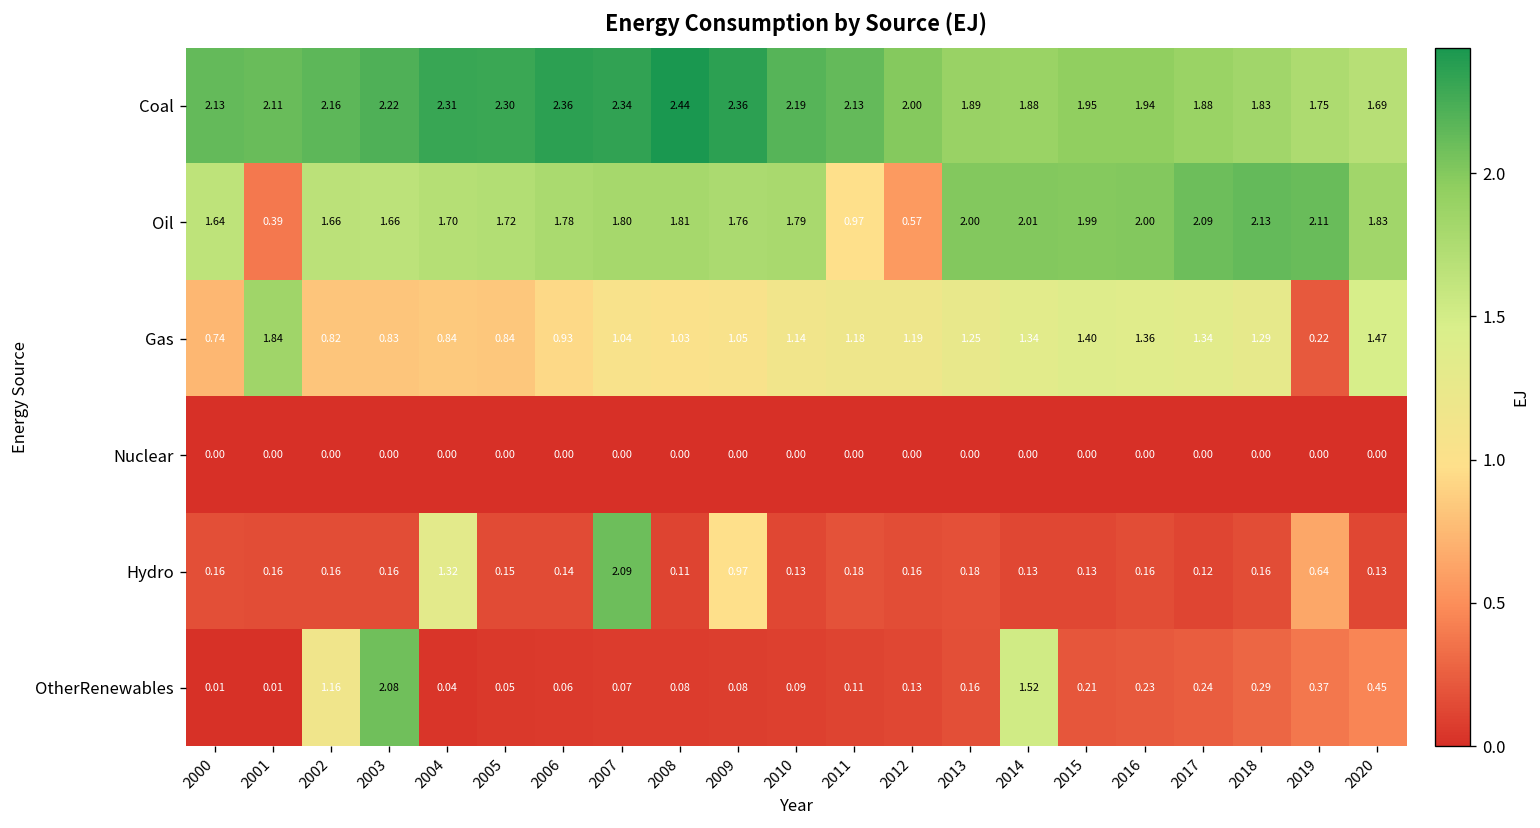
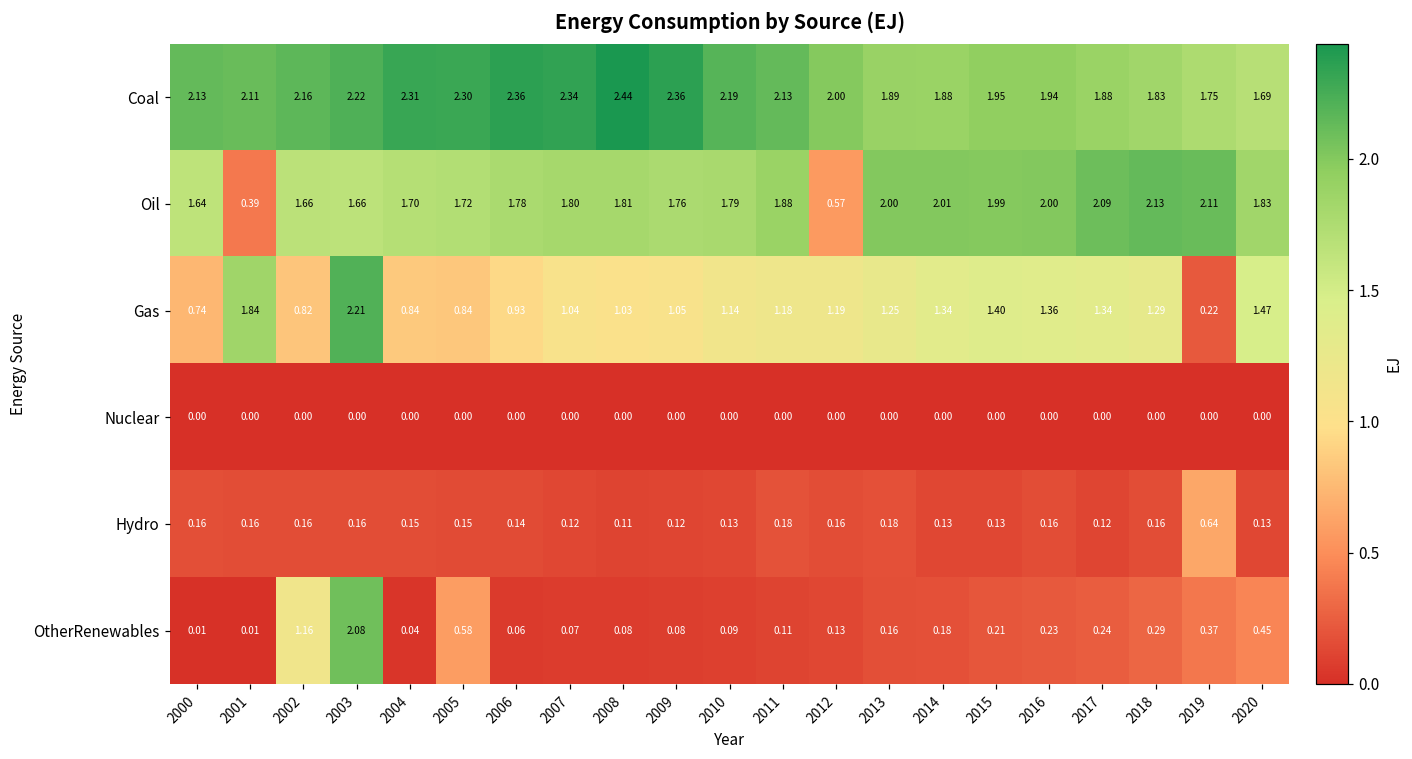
  {
    "Coal": {
      "2000": 2.13,
      "2001": 2.11,
      "2002": 2.16,
      "2003": 2.22,
      "2004": 2.31,
      "2005": 2.30,
      "2006": 2.36,
      "2007": 2.34,
      "2008": 2.44,
      "2009": 2.36,
      "2010": 2.19,
      "2011": 2.13,
      "2012": 2.00,
      "2013": 1.89,
      "2014": 1.88,
      "2015": 1.95,
      "2016": 1.94,
      "2017": 1.88,
      "2018": 1.83,
      "2019": 1.75,
      "2020": 1.69
    },
    "Oil": {
      "2000": 1.64,
      "2001": 0.39,
      "2002": 1.66,
      "2003": 1.66,
      "2004": 1.70,
      "2005": 1.72,
      "2006": 1.78,
      "2007": 1.80,
      "2008": 1.81,
      "2009": 1.76,
      "2010": 1.79,
-     "2011": 0.97,
+     "2011": 1.88,
      "2012": 0.57,
      "2013": 2.00,
      "2014": 2.01,
      "2015": 1.99,
      "2016": 2.00,
      "2017": 2.09,
      "2018": 2.13,
      "2019": 2.11,
      "2020": 1.83
    },
    "Gas": {
      "2000": 0.74,
      "2001": 1.84,
      "2002": 0.82,
-     "2003": 0.83,
+     "2003": 2.21,
      "2004": 0.84,
      "2005": 0.84,
      "2006": 0.93,
      "2007": 1.04,
      "2008": 1.03,
      "2009": 1.05,
      "2010": 1.14,
      "2011": 1.18,
      "2012": 1.19,
      "2013": 1.25,
      "2014": 1.34,
      "2015": 1.40,
      "2016": 1.36,
      "2017": 1.34,
      "2018": 1.29,
      "2019": 0.22,
      "2020": 1.47
    },
    "Nuclear": {
      "2000": 0.00,
      "2001": 0.00,
      "2002": 0.00,
      "2003": 0.00,
      "2004": 0.00,
      "2005": 0.00,
      "2006": 0.00,
      "2007": 0.00,
      "2008": 0.00,
      "2009": 0.00,
      "2010": 0.00,
      "2011": 0.00,
      "2012": 0.00,
      "2013": 0.00,
      "2014": 0.00,
      "2015": 0.00,
      "2016": 0.00,
      "2017": 0.00,
      "2018": 0.00,
      "2019": 0.00,
      "2020": 0.00
    },
    "Hydro": {
      "2000": 0.16,
      "2001": 0.16,
      "2002": 0.16,
      "2003": 0.16,
-     "2004": 1.32,
+     "2004": 0.15,
      "2005": 0.15,
      "2006": 0.14,
-     "2007": 2.09,
+     "2007": 0.12,
      "2008": 0.11,
-     "2009": 0.97,
+     "2009": 0.12,
      "2010": 0.13,
      "2011": 0.18,
      "2012": 0.16,
      "2013": 0.18,
      "2014": 0.13,
      "2015": 0.13,
      "2016": 0.16,
      "2017": 0.12,
      "2018": 0.16,
      "2019": 0.64,
      "2020": 0.13
    },
    "OtherRenewables": {
      "2000": 0.01,
      "2001": 0.01,
      "2002": 1.16,
      "2003": 2.08,
      "2004": 0.04,
-     "2005": 0.05,
+     "2005": 0.58,
      "2006": 0.06,
      "2007": 0.07,
      "2008": 0.08,
      "2009": 0.08,
      "2010": 0.09,
      "2011": 0.11,
      "2012": 0.13,
      "2013": 0.16,
-     "2014": 1.52,
+     "2014": 0.18,
      "2015": 0.21,
      "2016": 0.23,
      "2017": 0.24,
      "2018": 0.29,
      "2019": 0.37,
      "2020": 0.45
    }
  }
